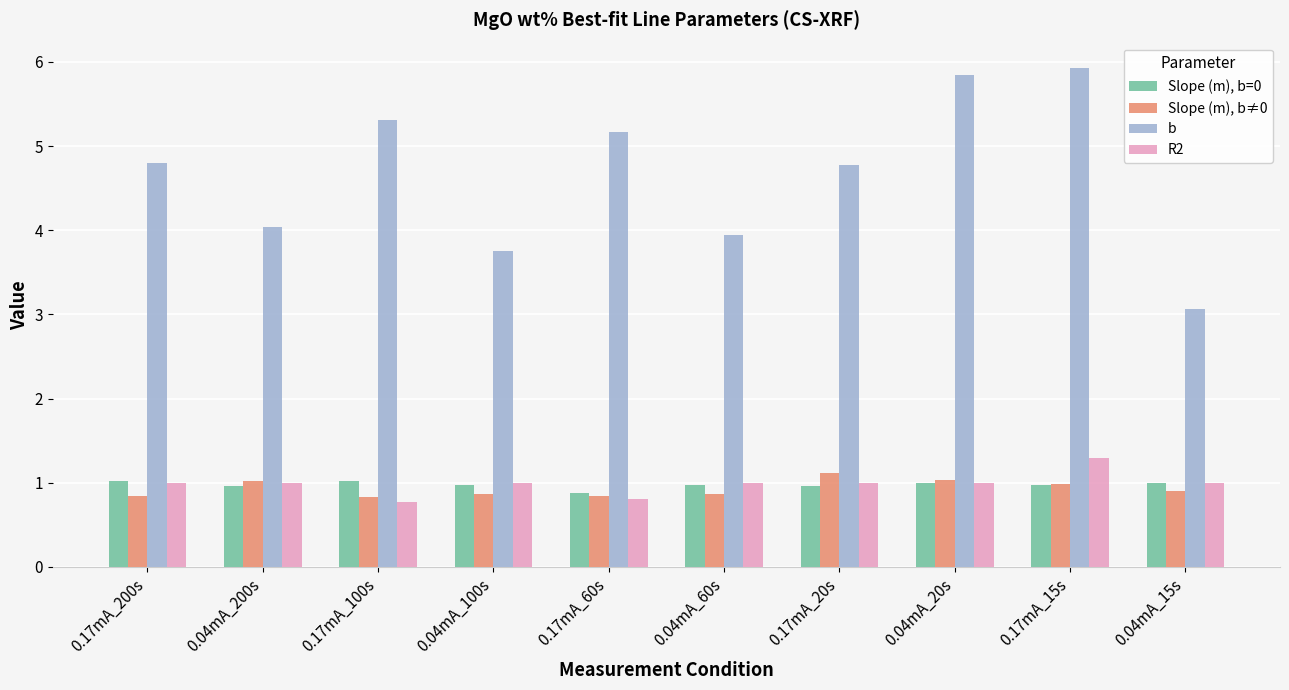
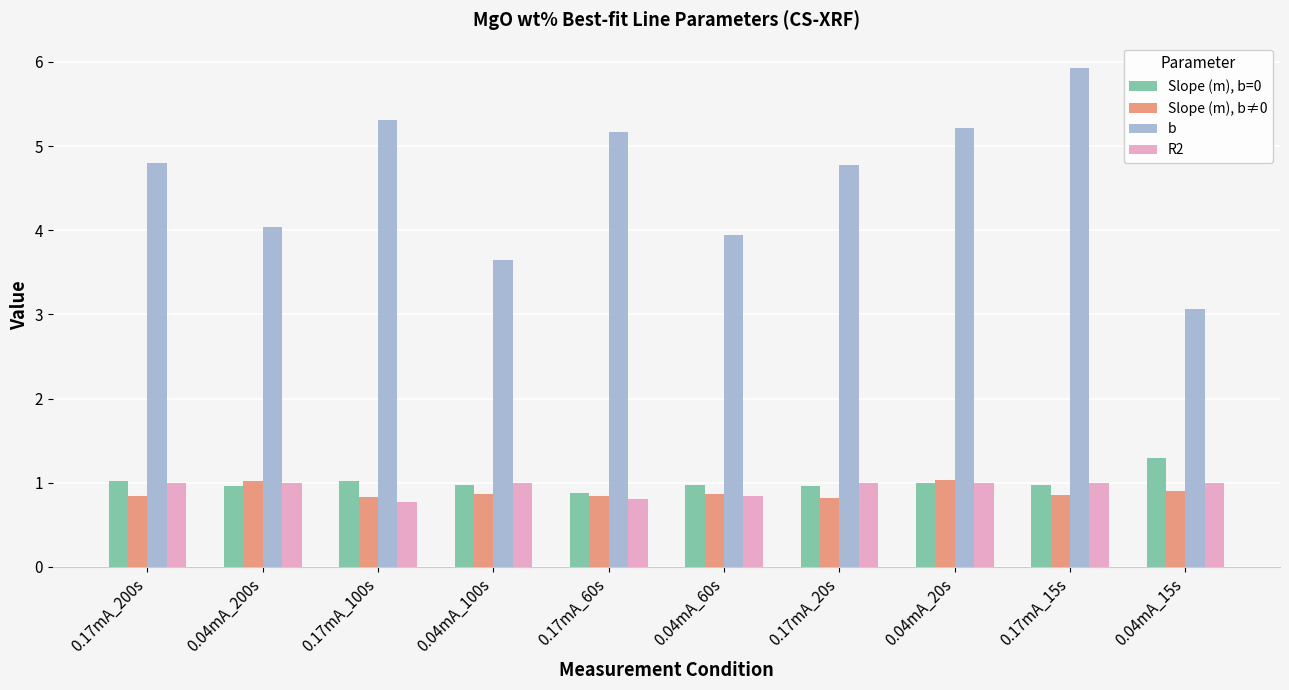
  {
    "Slope (m), b=0": {
      "0.17mA_200s": 1.0,
      "0.04mA_200s": 1.0,
      "0.17mA_100s": 1.0,
      "0.04mA_100s": 1.0,
      "0.17mA_60s": 0.9,
      "0.04mA_60s": 1.0,
      "0.17mA_20s": 1.0,
      "0.04mA_20s": 1.0,
      "0.17mA_15s": 1.0,
-     "0.04mA_15s": 1.0
+     "0.04mA_15s": 1.3
    },
    "Slope (m), b≠0": {
      "0.17mA_200s": 0.8,
      "0.04mA_200s": 1.0,
      "0.17mA_100s": 0.8,
      "0.04mA_100s": 0.9,
      "0.17mA_60s": 0.8,
      "0.04mA_60s": 0.9,
-     "0.17mA_20s": 1.1,
+     "0.17mA_20s": 0.8,
      "0.04mA_20s": 1.0,
-     "0.17mA_15s": 1.0,
+     "0.17mA_15s": 0.9,
      "0.04mA_15s": 0.9
    },
    "b": {
      "0.17mA_200s": 4.8,
      "0.04mA_200s": 4.0,
      "0.17mA_100s": 5.3,
-     "0.04mA_100s": 3.8,
+     "0.04mA_100s": 3.7,
      "0.17mA_60s": 5.2,
      "0.04mA_60s": 3.9,
      "0.17mA_20s": 4.8,
-     "0.04mA_20s": 5.8,
+     "0.04mA_20s": 5.2,
      "0.17mA_15s": 5.9,
      "0.04mA_15s": 3.1
    },
    "R2": {
      "0.17mA_200s": 1.0,
      "0.04mA_200s": 1.0,
      "0.17mA_100s": 0.8,
      "0.04mA_100s": 1.0,
      "0.17mA_60s": 0.8,
-     "0.04mA_60s": 1.0,
+     "0.04mA_60s": 0.8,
      "0.17mA_20s": 1.0,
      "0.04mA_20s": 1.0,
-     "0.17mA_15s": 1.3,
+     "0.17mA_15s": 1.0,
      "0.04mA_15s": 1.0
    }
  }
